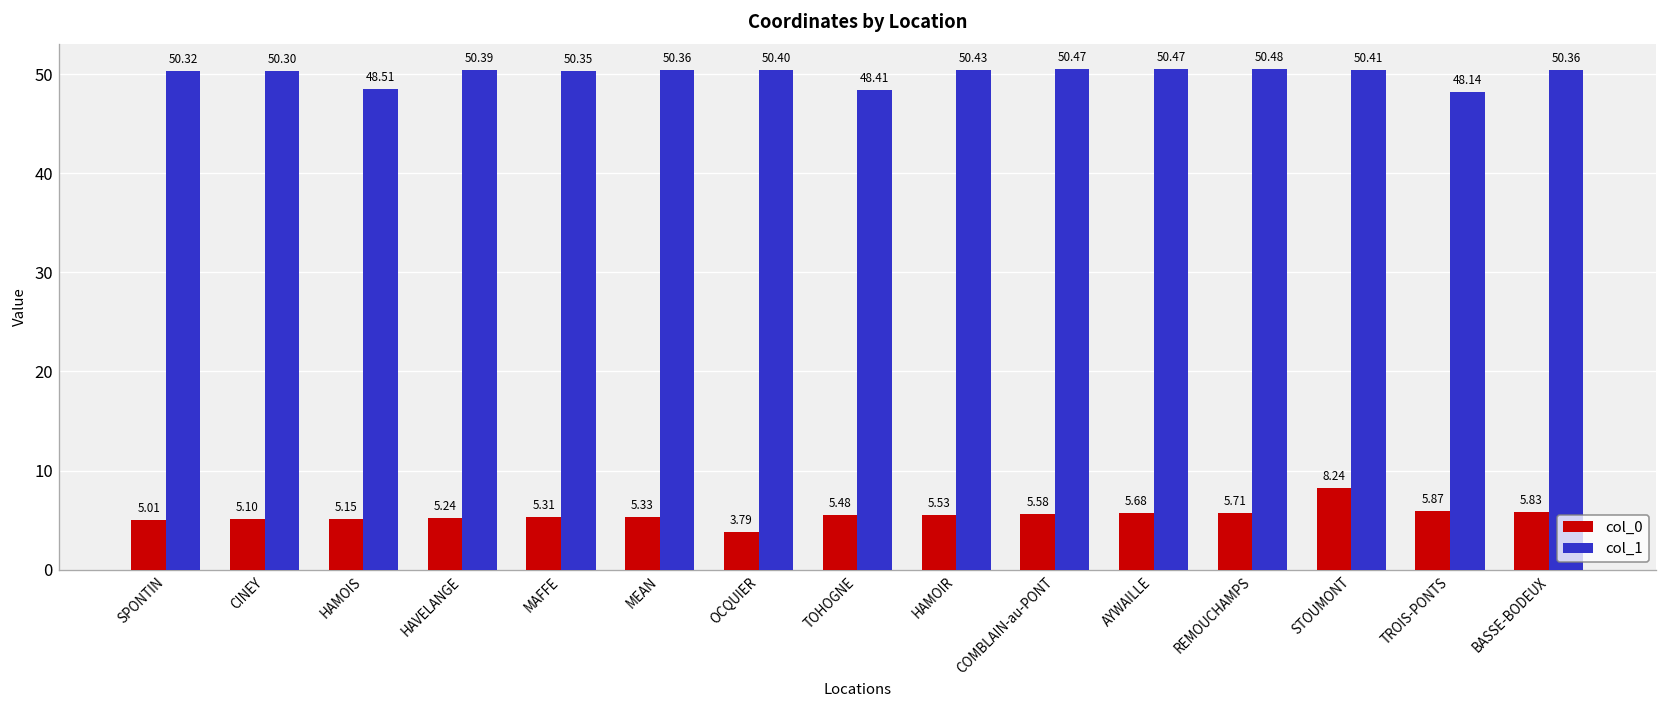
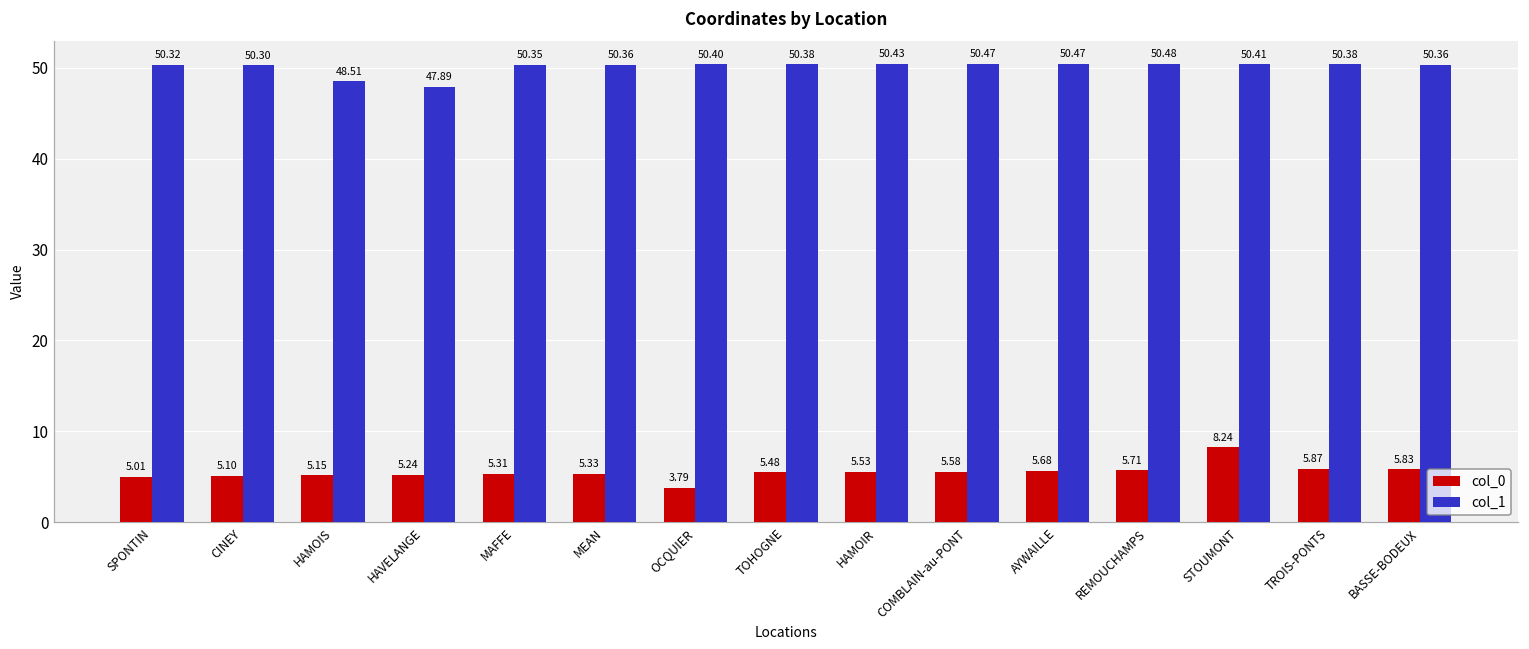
  {
    "col_0": {
      "SPONTIN": 5.01,
      "CINEY": 5.10,
      "HAMOIS": 5.15,
      "HAVELANGE": 5.24,
      "MAFFE": 5.31,
      "MEAN": 5.33,
      "OCQUIER": 3.79,
      "TOHOGNE": 5.48,
      "HAMOIR": 5.53,
      "COMBLAIN-au-PONT": 5.58,
      "AYWAILLE": 5.68,
      "REMOUCHAMPS": 5.71,
      "STOUMONT": 8.24,
      "TROIS-PONTS": 5.87,
      "BASSE-BODEUX": 5.83
    },
    "col_1": {
      "SPONTIN": 50.32,
      "CINEY": 50.30,
      "HAMOIS": 48.51,
-     "HAVELANGE": 50.39,
+     "HAVELANGE": 47.89,
      "MAFFE": 50.35,
      "MEAN": 50.36,
      "OCQUIER": 50.40,
-     "TOHOGNE": 48.41,
+     "TOHOGNE": 50.38,
      "HAMOIR": 50.43,
      "COMBLAIN-au-PONT": 50.47,
      "AYWAILLE": 50.47,
      "REMOUCHAMPS": 50.48,
      "STOUMONT": 50.41,
-     "TROIS-PONTS": 48.14,
+     "TROIS-PONTS": 50.38,
      "BASSE-BODEUX": 50.36
    }
  }
